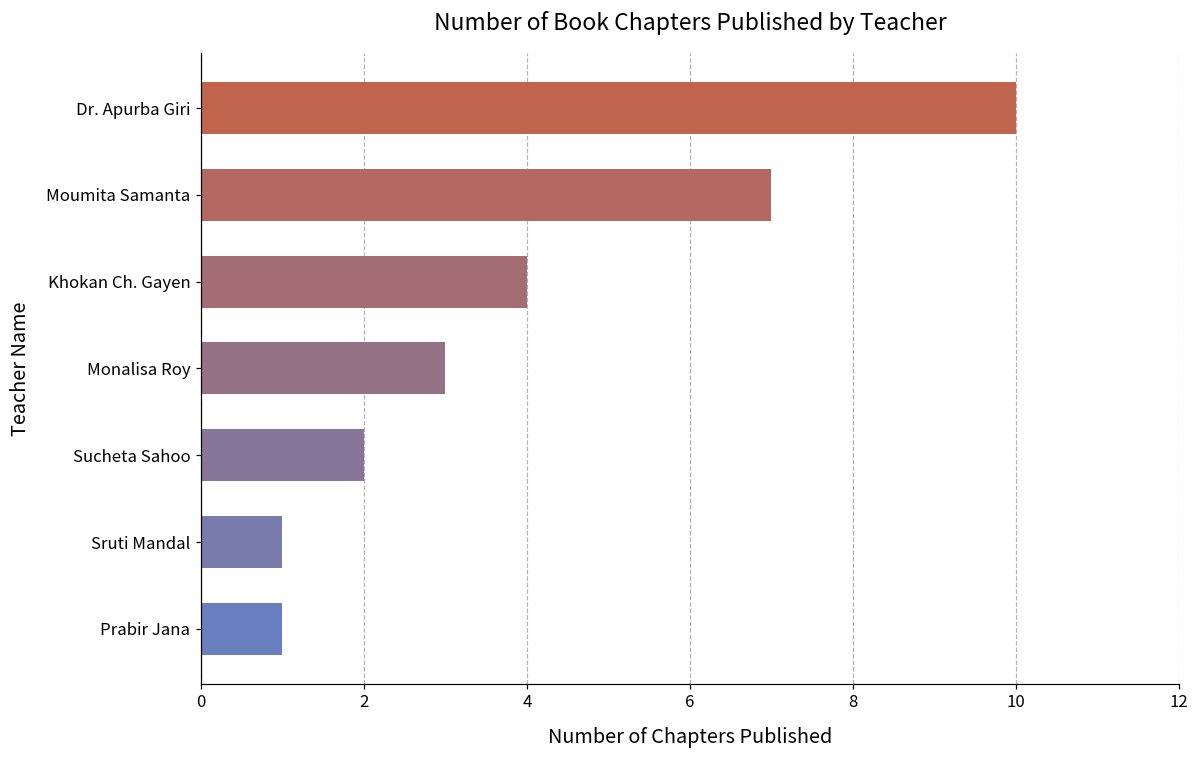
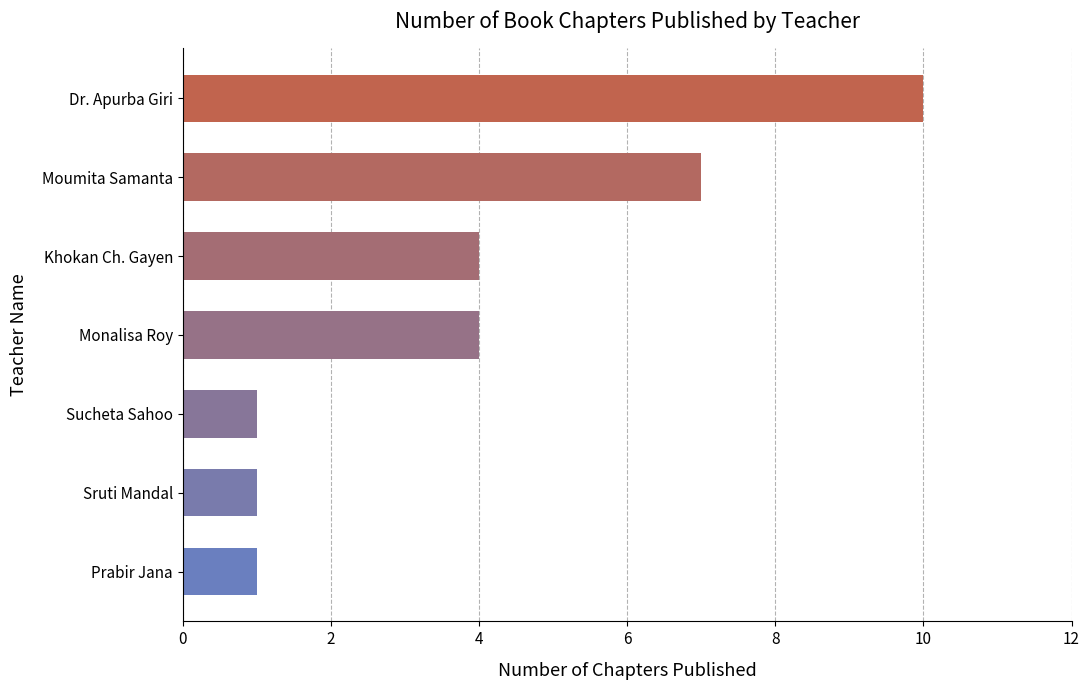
  {
    "Dr. Apurba Giri": 10,
    "Moumita Samanta": 7,
    "Khokan Ch. Gayen": 4,
-   "Monalisa Roy": 3,
-   "Sucheta Sahoo": 2,
+   "Monalisa Roy": 4,
+   "Sucheta Sahoo": 1,
    "Sruti Mandal": 1,
    "Prabir Jana": 1
  }
